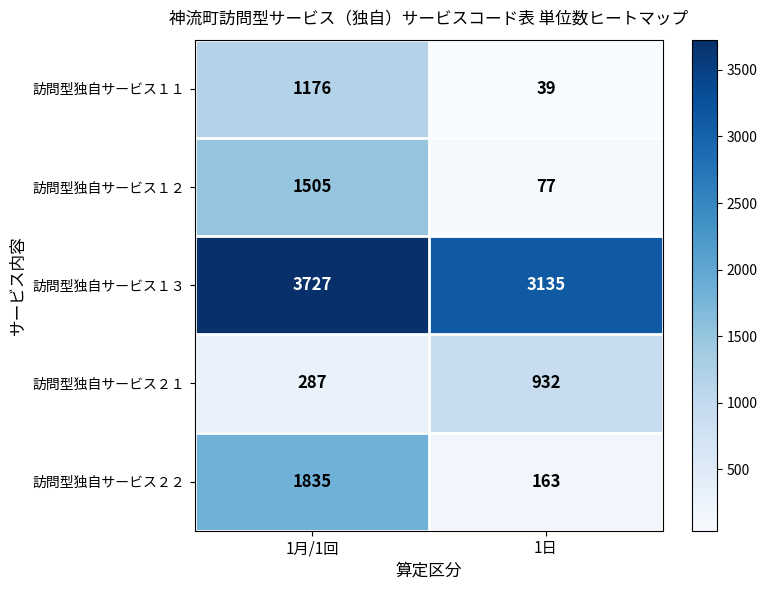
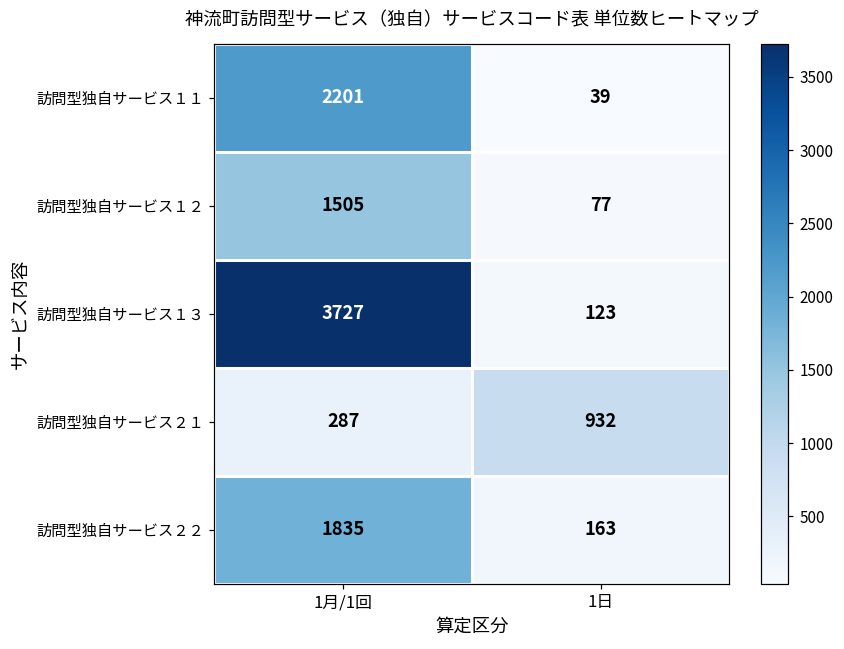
  {
    "訪問型独自サービス１１": {
-     "1月/1回": 1176,
+     "1月/1回": 2201,
      "1日": 39
    },
    "訪問型独自サービス１２": {
      "1月/1回": 1505,
      "1日": 77
    },
    "訪問型独自サービス１３": {
      "1月/1回": 3727,
-     "1日": 3135
+     "1日": 123
    },
    "訪問型独自サービス２１": {
      "1月/1回": 287,
      "1日": 932
    },
    "訪問型独自サービス２２": {
      "1月/1回": 1835,
      "1日": 163
    }
  }
